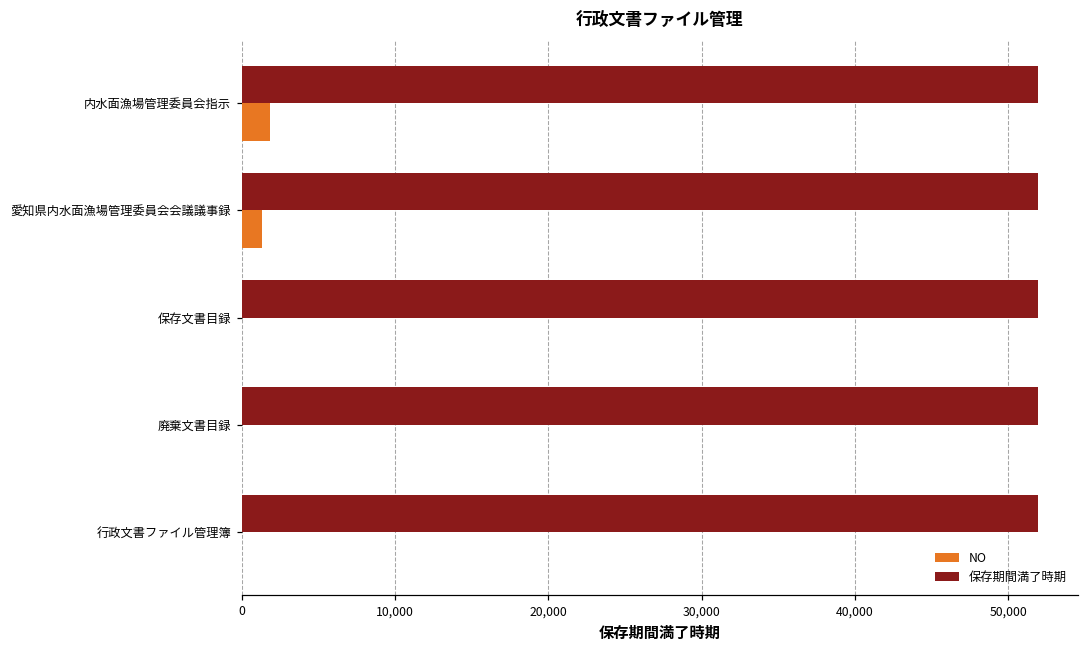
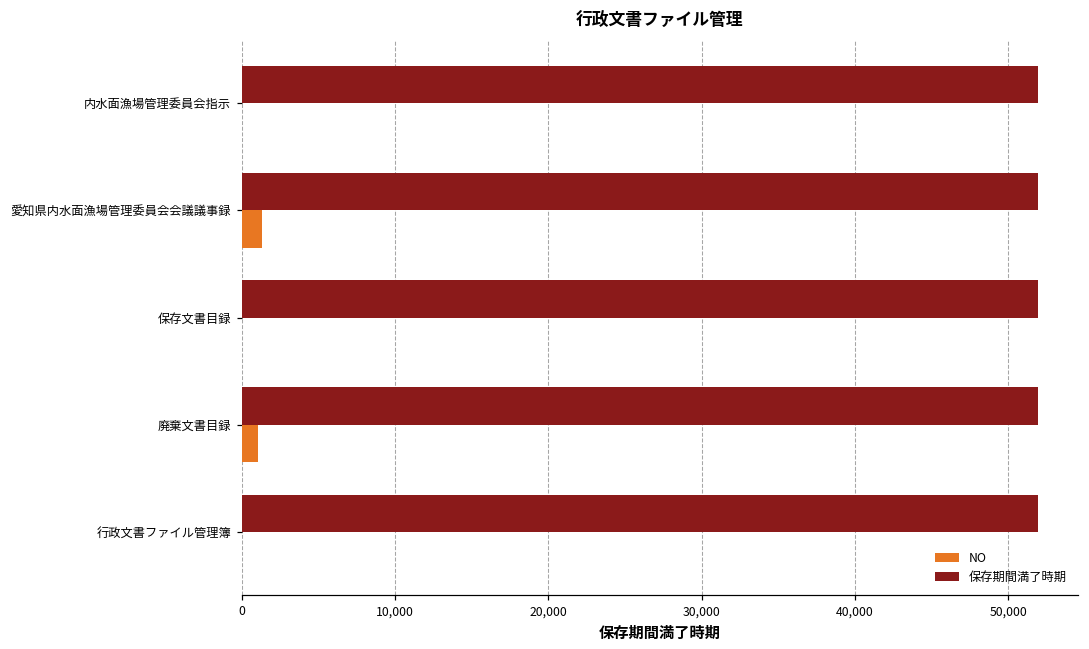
  {
    "NO": {
-     "内水面漁場管理委員会指示": "1,800",
+     "内水面漁場管理委員会指示": "0",
      "愛知県内水面漁場管理委員会会議議事録": "1,300",
-     "廃棄文書目録": "0"
+     "廃棄文書目録": "1,000"
    },
    "保存期間満了時期": {
      "内水面漁場管理委員会指示": "52,000",
      "愛知県内水面漁場管理委員会会議議事録": "52,000",
      "保存文書目録": "52,000",
      "廃棄文書目録": "52,000",
      "行政文書ファイル管理簿": "52,000"
    }
  }
